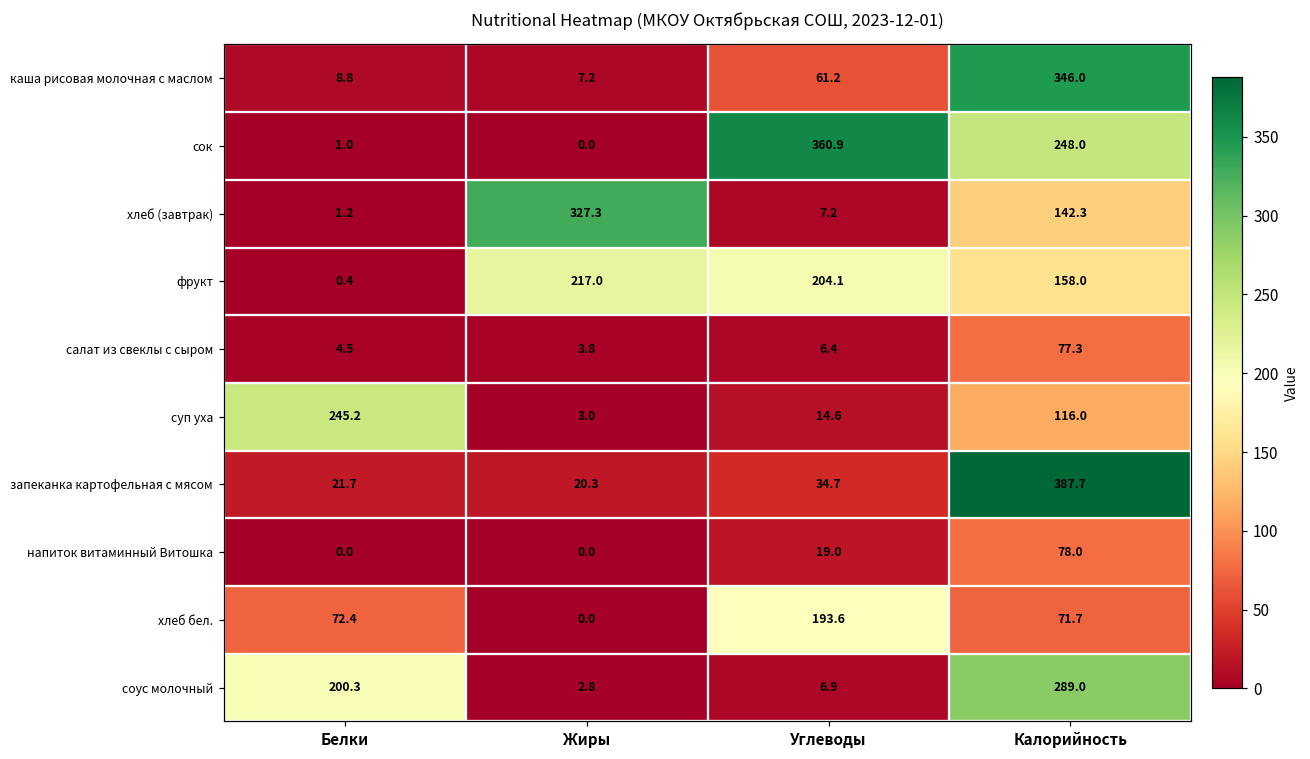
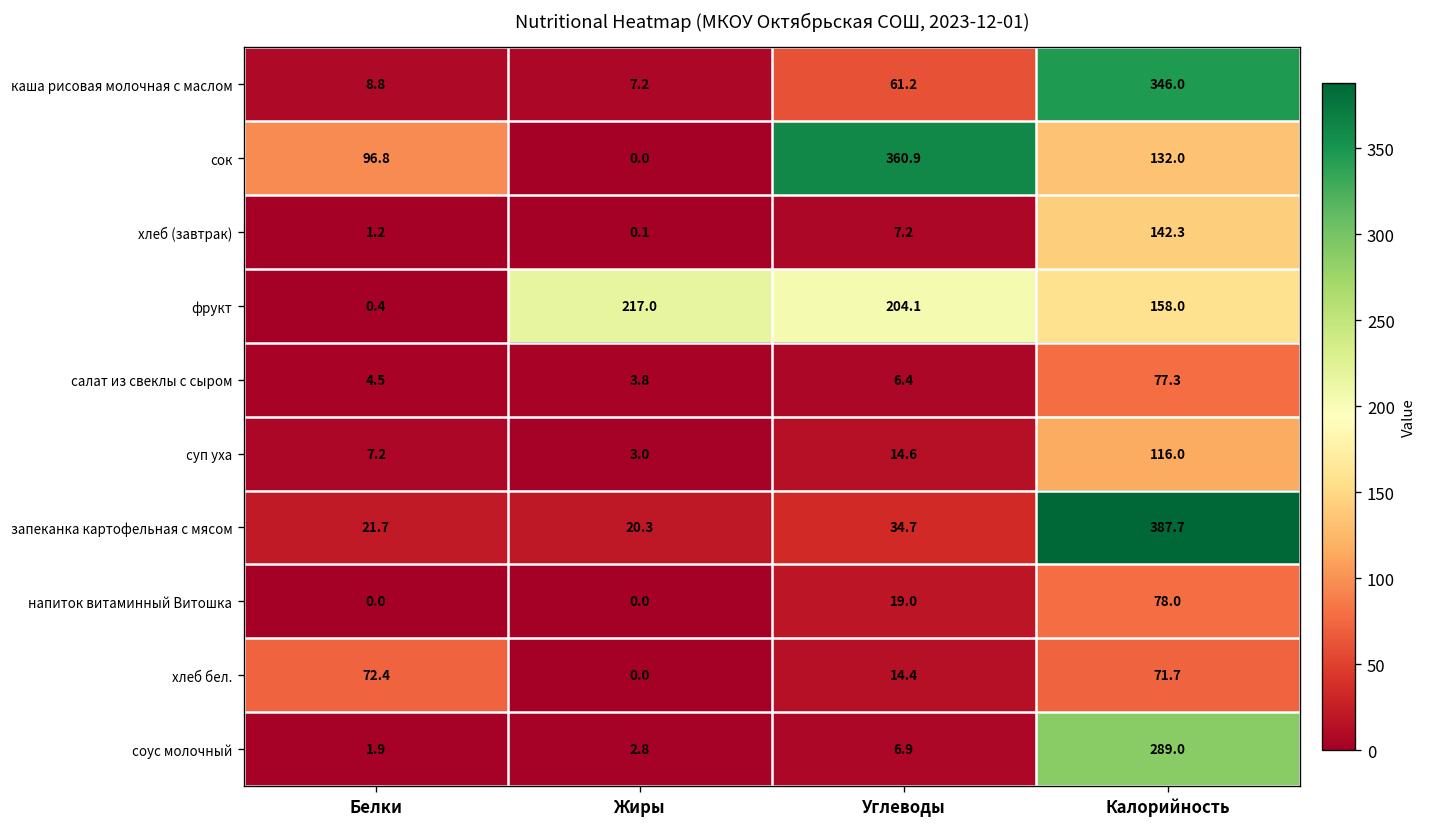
  {
    "каша рисовая молочная с маслом": {
      "Белки": 8.8,
      "Жиры": 7.2,
      "Углеводы": 61.2,
      "Калорийность": 346.0
    },
    "сок": {
-     "Белки": 1.0,
+     "Белки": 96.8,
      "Жиры": 0.0,
      "Углеводы": 360.9,
-     "Калорийность": 248.0
+     "Калорийность": 132.0
    },
    "хлеб (завтрак)": {
      "Белки": 1.2,
-     "Жиры": 327.3,
+     "Жиры": 0.1,
      "Углеводы": 7.2,
      "Калорийность": 142.3
    },
    "фрукт": {
      "Белки": 0.4,
      "Жиры": 217.0,
      "Углеводы": 204.1,
      "Калорийность": 158.0
    },
    "салат из свеклы с сыром": {
      "Белки": 4.5,
      "Жиры": 3.8,
      "Углеводы": 6.4,
      "Калорийность": 77.3
    },
    "суп уха": {
-     "Белки": 245.2,
+     "Белки": 7.2,
      "Жиры": 3.0,
      "Углеводы": 14.6,
      "Калорийность": 116.0
    },
    "запеканка картофельная с мясом": {
      "Белки": 21.7,
      "Жиры": 20.3,
      "Углеводы": 34.7,
      "Калорийность": 387.7
    },
    "напиток витаминный Витошка": {
      "Белки": 0.0,
      "Жиры": 0.0,
      "Углеводы": 19.0,
      "Калорийность": 78.0
    },
    "хлеб бел.": {
      "Белки": 72.4,
      "Жиры": 0.0,
-     "Углеводы": 193.6,
+     "Углеводы": 14.4,
      "Калорийность": 71.7
    },
    "соус молочный": {
-     "Белки": 200.3,
+     "Белки": 1.9,
      "Жиры": 2.8,
      "Углеводы": 6.9,
      "Калорийность": 289.0
    }
  }
